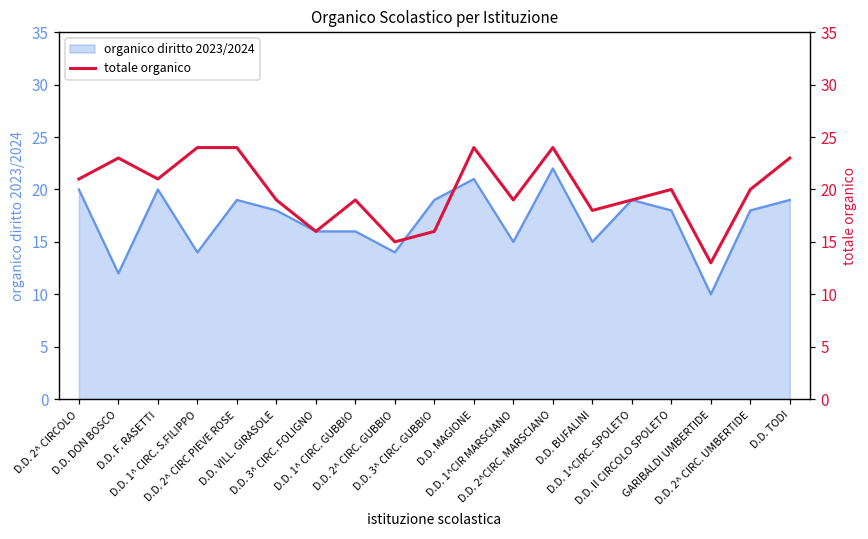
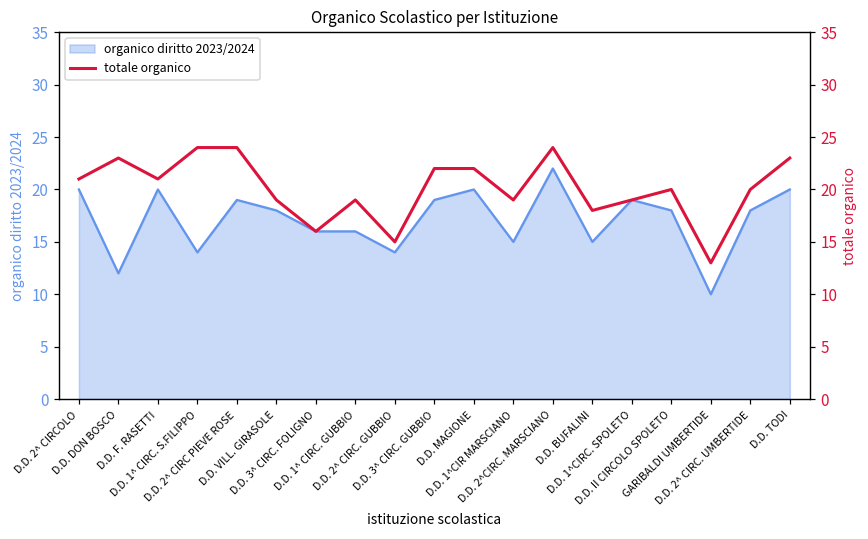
  {
    "organico diritto 2023/2024": {
      "D.D. 2^ CIRCOLO": 20,
      "D.D. DON BOSCO": 12,
      "D.D. F. RASETTI": 20,
      "D.D. 1^ CIRC. S.FILIPPO": 14,
      "D.D. 2^ CIRC PIEVE ROSE": 19,
      "D.D. VILL. GIRASOLE": 18,
      "D.D. 3^ CIRC. FOLIGNO": 16,
      "D.D. 1^ CIRC. GUBBIO": 16,
      "D.D. 2^ CIRC. GUBBIO": 14,
      "D.D. 3^ CIRC. GUBBIO": 19,
-     "D.D. MAGIONE": 21,
+     "D.D. MAGIONE": 20,
      "D.D. 1^CIR MARSCIANO": 15,
      "D.D. 2^CIRC. MARSCIANO": 22,
      "D.D. BUFALINI": 15,
      "D.D. 1^CIRC. SPOLETO": 19,
      "D.D. II CIRCOLO SPOLETO": 18,
      "GARIBALDI UMBERTIDE": 10,
      "D.D. 2^ CIRC. UMBERTIDE": 18,
-     "D.D. TODI": 19
+     "D.D. TODI": 20
    },
    "totale organico": {
      "D.D. 2^ CIRCOLO": 21,
      "D.D. DON BOSCO": 23,
      "D.D. F. RASETTI": 21,
      "D.D. 1^ CIRC. S.FILIPPO": 24,
      "D.D. 2^ CIRC PIEVE ROSE": 24,
      "D.D. VILL. GIRASOLE": 19,
      "D.D. 3^ CIRC. FOLIGNO": 16,
      "D.D. 1^ CIRC. GUBBIO": 19,
      "D.D. 2^ CIRC. GUBBIO": 15,
-     "D.D. 3^ CIRC. GUBBIO": 16,
-     "D.D. MAGIONE": 24,
+     "D.D. 3^ CIRC. GUBBIO": 22,
+     "D.D. MAGIONE": 22,
      "D.D. 1^CIR MARSCIANO": 19,
      "D.D. 2^CIRC. MARSCIANO": 24,
      "D.D. BUFALINI": 18,
      "D.D. 1^CIRC. SPOLETO": 19,
      "D.D. II CIRCOLO SPOLETO": 20,
      "GARIBALDI UMBERTIDE": 13,
      "D.D. 2^ CIRC. UMBERTIDE": 20,
      "D.D. TODI": 23
    }
  }
